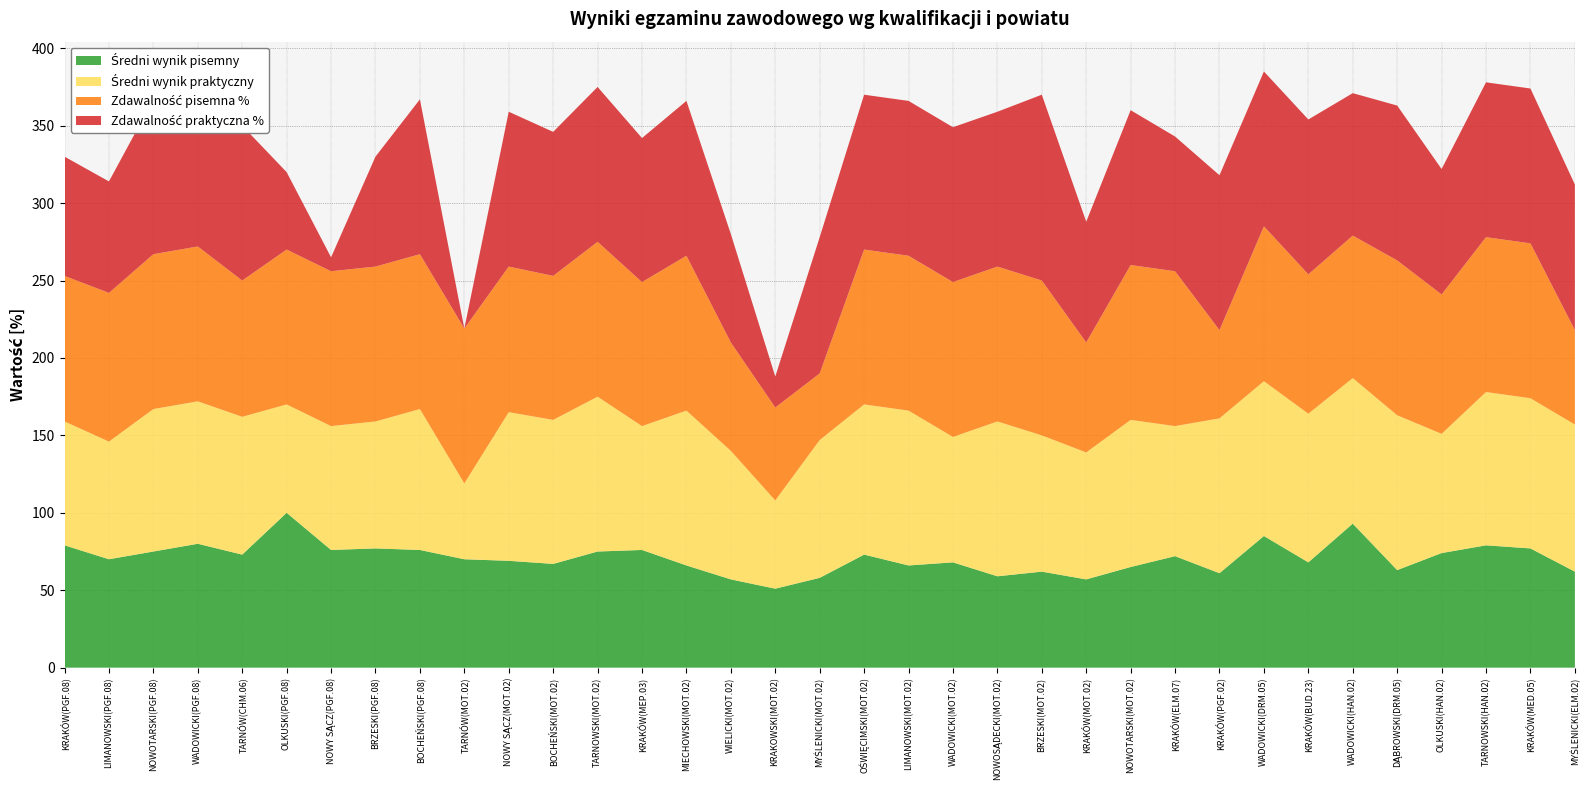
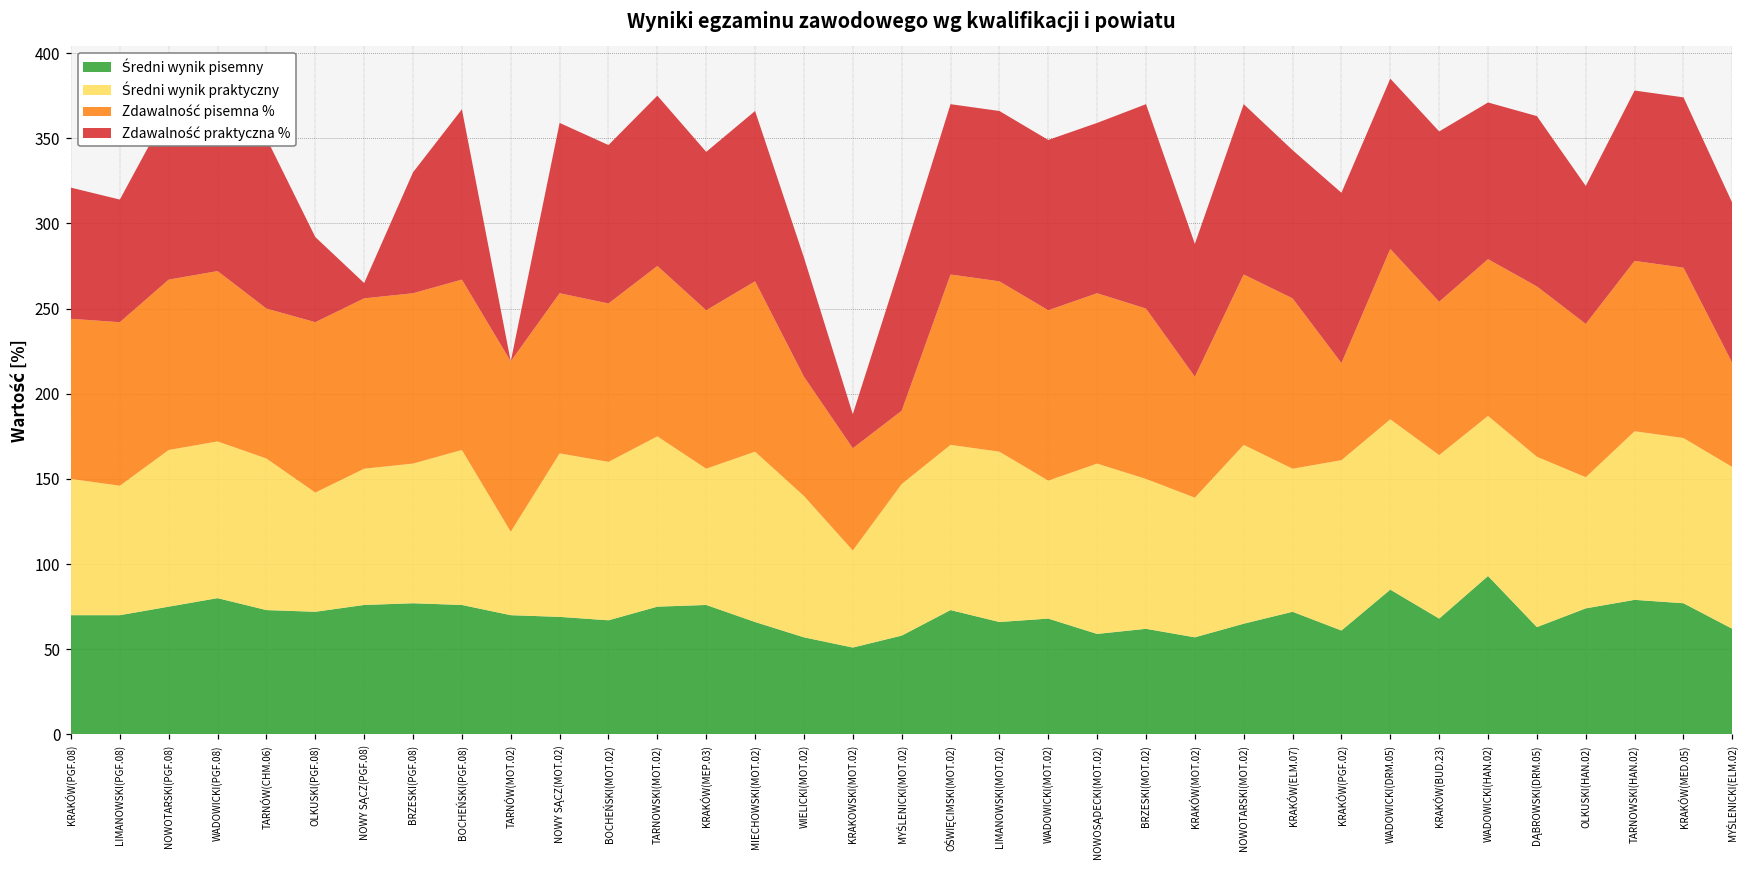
  {
    "Średni wynik pisemny": {
-     "KRAKÓW(PGF.08)": 79,
+     "KRAKÓW(PGF.08)": 70,
      "LIMANOWSKI(PGF.08)": 70,
      "NOWOTARSKI(PGF.08)": 75,
      "WADOWICKI(PGF.08)": 80,
      "TARNÓW(CHM.06)": 73,
-     "OLKUSKI(PGF.08)": 100,
+     "OLKUSKI(PGF.08)": 72,
      "NOWY SĄCZ(PGF.08)": 76,
      "BRZESKI(PGF.08)": 77,
      "BOCHEŃSKI(PGF.08)": 76,
      "TARNÓW(MOT.02)": 70,
      "NOWY SĄCZ(MOT.02)": 69,
      "BOCHEŃSKI(MOT.02)": 67,
      "TARNOWSKI(MOT.02)": 75,
      "KRAKÓW(MEP.03)": 76,
      "MIECHOWSKI(MOT.02)": 66,
      "WIELICKI(MOT.02)": 57,
      "KRAKOWSKI(MOT.02)": 51,
      "MYŚLENICKI(MOT.02)": 58,
      "OŚWIĘCIMSKI(MOT.02)": 73,
      "LIMANOWSKI(MOT.02)": 66,
      "WADOWICKI(MOT.02)": 68,
      "NOWOSĄDECKI(MOT.02)": 59,
      "BRZESKI(MOT.02)": 62,
      "KRAKÓW(MOT.02)": 57,
      "NOWOTARSKI(MOT.02)": 65,
      "KRAKÓW(ELM.07)": 72,
      "KRAKÓW(PGF.02)": 61,
      "WADOWICKI(DRM.05)": 85,
      "KRAKÓW(BUD.23)": 68,
      "WADOWICKI(HAN.02)": 93,
      "DĄBROWSKI(DRM.05)": 63,
      "OLKUSKI(HAN.02)": 74,
      "TARNOWSKI(HAN.02)": 79,
      "KRAKÓW(MED.05)": 77,
      "MYŚLENICKI(ELM.02)": 62
    },
    "Średni wynik praktyczny": {
      "KRAKÓW(PGF.08)": 80,
      "LIMANOWSKI(PGF.08)": 76,
      "NOWOTARSKI(PGF.08)": 92,
      "WADOWICKI(PGF.08)": 92,
      "TARNÓW(CHM.06)": 89,
      "OLKUSKI(PGF.08)": 70,
      "NOWY SĄCZ(PGF.08)": 80,
      "BRZESKI(PGF.08)": 82,
      "BOCHEŃSKI(PGF.08)": 91,
      "TARNÓW(MOT.02)": 49,
      "NOWY SĄCZ(MOT.02)": 96,
      "BOCHEŃSKI(MOT.02)": 93,
      "TARNOWSKI(MOT.02)": 100,
      "KRAKÓW(MEP.03)": 80,
      "MIECHOWSKI(MOT.02)": 100,
      "WIELICKI(MOT.02)": 83,
      "KRAKOWSKI(MOT.02)": 57,
      "MYŚLENICKI(MOT.02)": 89,
      "OŚWIĘCIMSKI(MOT.02)": 97,
      "LIMANOWSKI(MOT.02)": 100,
      "WADOWICKI(MOT.02)": 81,
      "NOWOSĄDECKI(MOT.02)": 100,
      "BRZESKI(MOT.02)": 88,
      "KRAKÓW(MOT.02)": 82,
-     "NOWOTARSKI(MOT.02)": 95,
+     "NOWOTARSKI(MOT.02)": 105,
      "KRAKÓW(ELM.07)": 84,
      "KRAKÓW(PGF.02)": 100,
      "WADOWICKI(DRM.05)": 100,
      "KRAKÓW(BUD.23)": 96,
      "WADOWICKI(HAN.02)": 94,
      "DĄBROWSKI(DRM.05)": 100,
      "OLKUSKI(HAN.02)": 77,
      "TARNOWSKI(HAN.02)": 99,
      "KRAKÓW(MED.05)": 97,
      "MYŚLENICKI(ELM.02)": 95
    },
    "Zdawalność pisemna %": {
      "KRAKÓW(PGF.08)": 94,
      "LIMANOWSKI(PGF.08)": 96,
      "NOWOTARSKI(PGF.08)": 100,
      "WADOWICKI(PGF.08)": 100,
      "TARNÓW(CHM.06)": 88,
      "OLKUSKI(PGF.08)": 100,
      "NOWY SĄCZ(PGF.08)": 100,
      "BRZESKI(PGF.08)": 100,
      "BOCHEŃSKI(PGF.08)": 100,
      "NOWY SĄCZ(MOT.02)": 94,
      "BOCHEŃSKI(MOT.02)": 93,
      "TARNOWSKI(MOT.02)": 100,
      "KRAKÓW(MEP.03)": 93,
      "MIECHOWSKI(MOT.02)": 100,
      "WIELICKI(MOT.02)": 70,
      "KRAKOWSKI(MOT.02)": 60,
      "MYŚLENICKI(MOT.02)": 43,
      "OŚWIĘCIMSKI(MOT.02)": 100,
      "LIMANOWSKI(MOT.02)": 100,
      "WADOWICKI(MOT.02)": 100,
      "NOWOSĄDECKI(MOT.02)": 100,
      "BRZESKI(MOT.02)": 100,
      "KRAKÓW(MOT.02)": 71,
      "NOWOTARSKI(MOT.02)": 100,
      "KRAKÓW(ELM.07)": 100,
      "KRAKÓW(PGF.02)": 57,
      "WADOWICKI(DRM.05)": 100,
      "KRAKÓW(BUD.23)": 90,
      "WADOWICKI(HAN.02)": 92,
      "DĄBROWSKI(DRM.05)": 100,
      "OLKUSKI(HAN.02)": 90,
      "TARNOWSKI(HAN.02)": 100,
      "KRAKÓW(MED.05)": 100,
      "MYŚLENICKI(ELM.02)": 61
    },
    "Zdawalność praktyczna %": {
      "KRAKÓW(PGF.08)": 77,
      "LIMANOWSKI(PGF.08)": 72,
      "OLKUSKI(PGF.08)": 50,
      "NOWY SĄCZ(PGF.08)": 9,
      "BRZESKI(PGF.08)": 71,
      "BOCHEŃSKI(PGF.08)": 100,
      "NOWY SĄCZ(MOT.02)": 100,
      "BOCHEŃSKI(MOT.02)": 93,
      "TARNOWSKI(MOT.02)": 100,
      "KRAKÓW(MEP.03)": 93,
      "MIECHOWSKI(MOT.02)": 100,
      "WIELICKI(MOT.02)": 70,
      "KRAKOWSKI(MOT.02)": 20,
      "MYŚLENICKI(MOT.02)": 88,
      "OŚWIĘCIMSKI(MOT.02)": 100,
      "LIMANOWSKI(MOT.02)": 100,
      "WADOWICKI(MOT.02)": 100,
      "NOWOSĄDECKI(MOT.02)": 100,
      "BRZESKI(MOT.02)": 120,
      "KRAKÓW(MOT.02)": 78,
      "NOWOTARSKI(MOT.02)": 100,
      "KRAKÓW(ELM.07)": 87,
      "KRAKÓW(PGF.02)": 100,
      "WADOWICKI(DRM.05)": 100,
      "KRAKÓW(BUD.23)": 100,
      "WADOWICKI(HAN.02)": 92,
      "DĄBROWSKI(DRM.05)": 100,
      "OLKUSKI(HAN.02)": 81,
      "TARNOWSKI(HAN.02)": 100,
      "KRAKÓW(MED.05)": 100,
      "MYŚLENICKI(ELM.02)": 94
    }
  }
